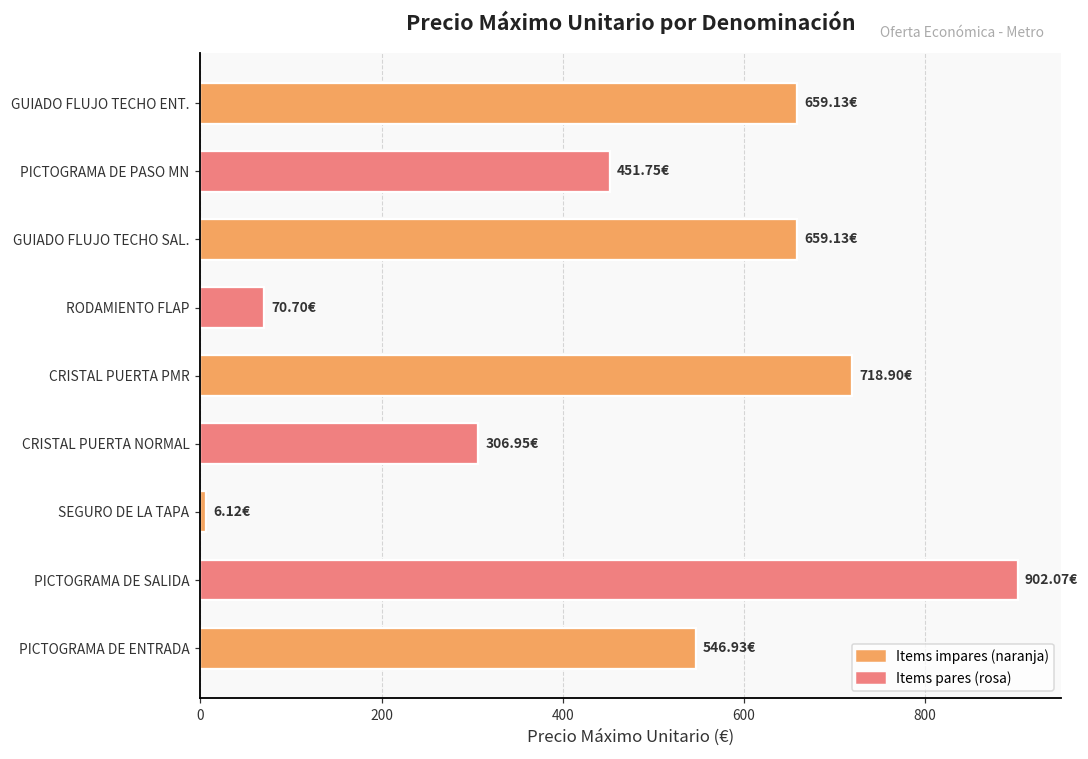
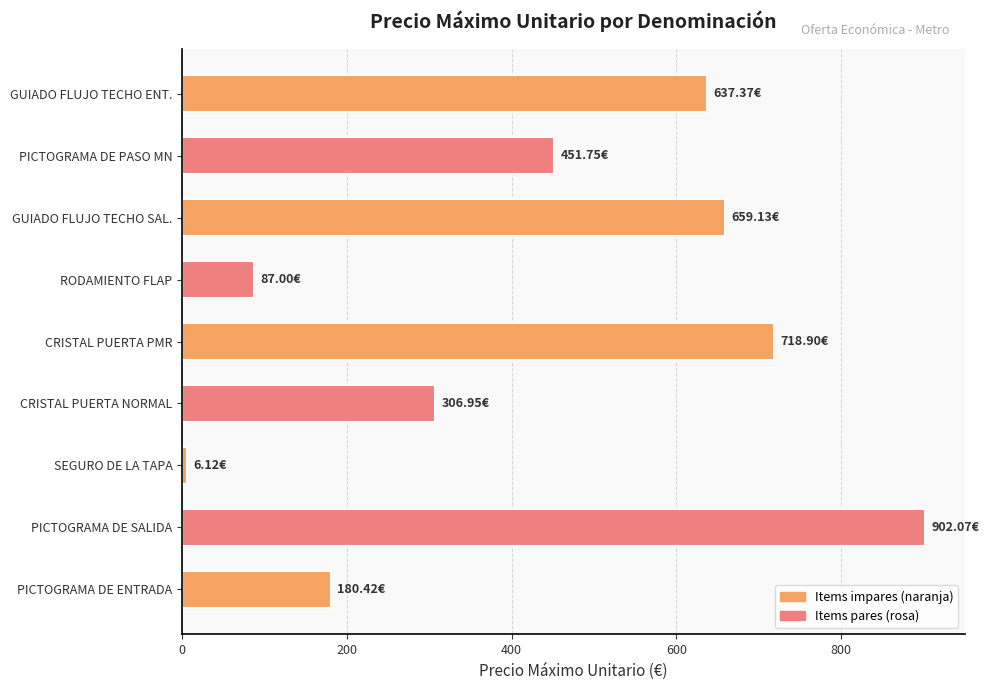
  {
-   "GUIADO FLUJO TECHO ENT.": "659.13€",
+   "GUIADO FLUJO TECHO ENT.": "637.37€",
    "PICTOGRAMA DE PASO MN": "451.75€",
    "GUIADO FLUJO TECHO SAL.": "659.13€",
-   "RODAMIENTO FLAP": "70.70€",
+   "RODAMIENTO FLAP": "87.00€",
    "CRISTAL PUERTA PMR": "718.90€",
    "CRISTAL PUERTA NORMAL": "306.95€",
    "SEGURO DE LA TAPA": "6.12€",
    "PICTOGRAMA DE SALIDA": "902.07€",
-   "PICTOGRAMA DE ENTRADA": "546.93€"
+   "PICTOGRAMA DE ENTRADA": "180.42€"
  }
